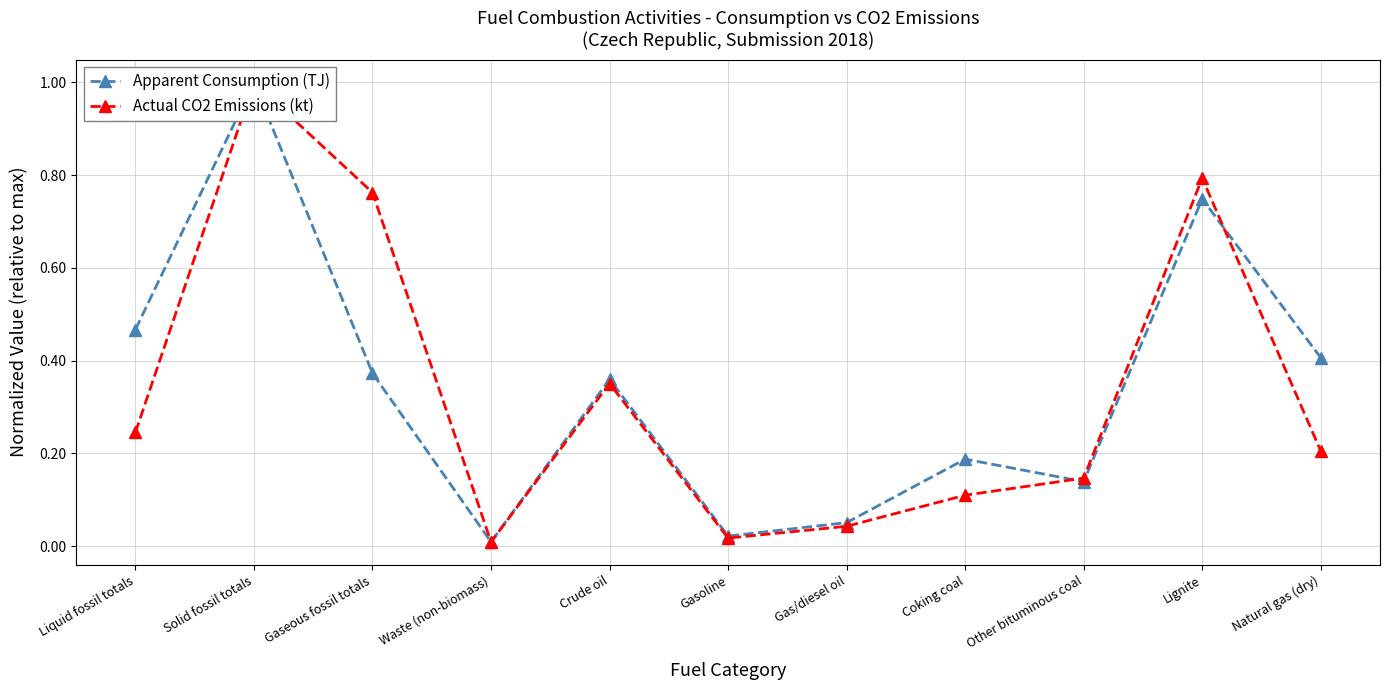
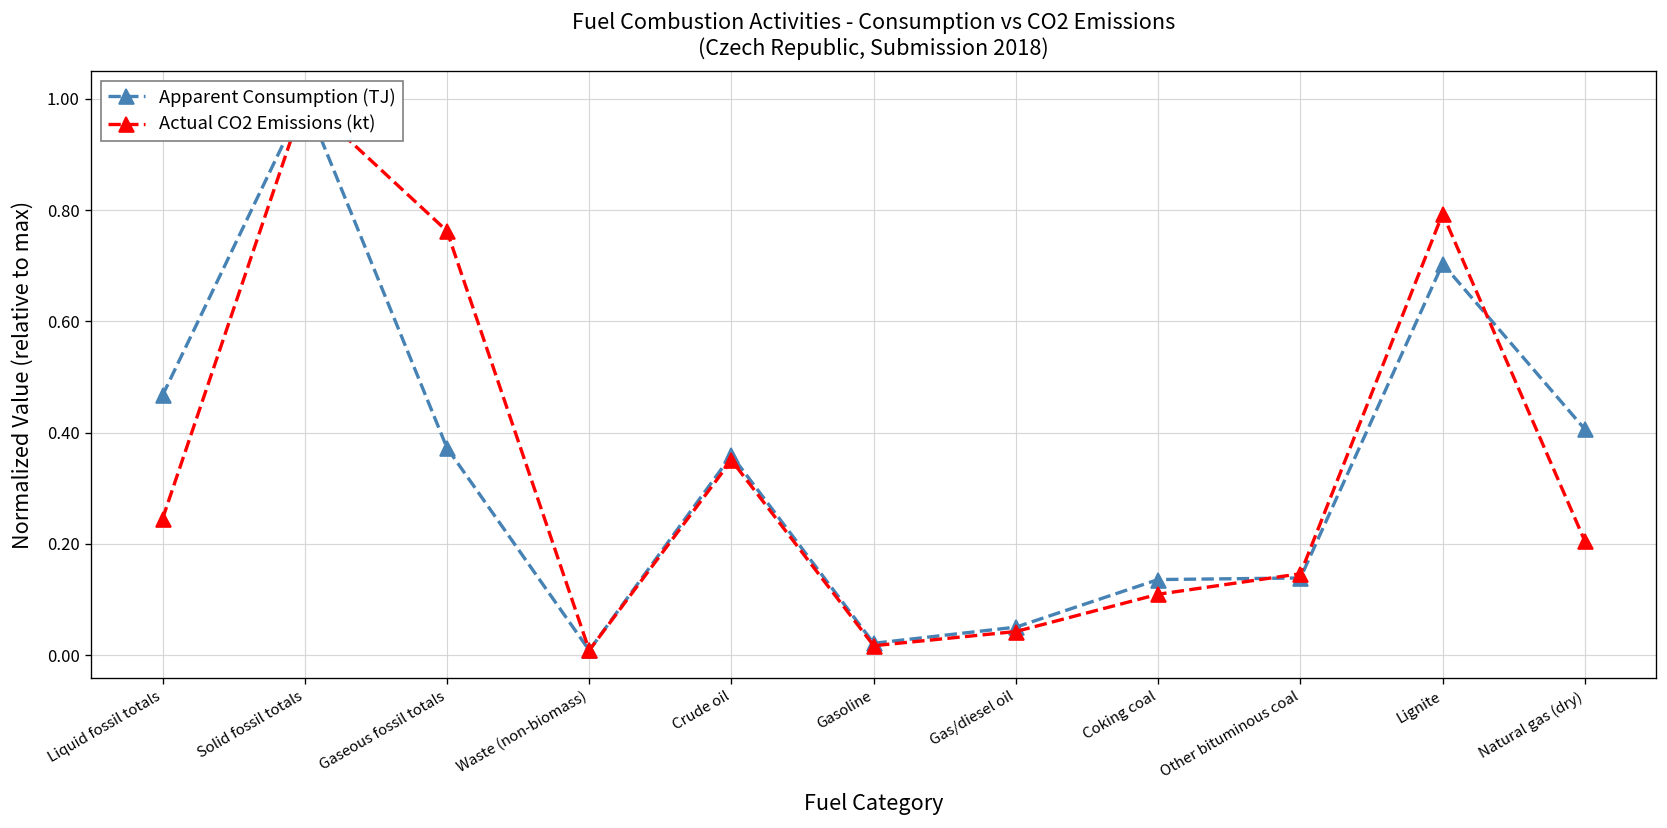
  {
    "Apparent Consumption (TJ)": {
      "Liquid fossil totals": 0.47,
      "Gaseous fossil totals": 0.37,
      "Crude oil": 0.36,
      "Gas/diesel oil": 0.05,
-     "Coking coal": 0.19,
+     "Coking coal": 0.14,
      "Other bituminous coal": 0.14,
-     "Lignite": 0.75,
+     "Lignite": 0.70,
      "Natural gas (dry)": 0.41
    },
    "Actual CO2 Emissions (kt)": {
      "Liquid fossil totals": 0.25,
      "Gaseous fossil totals": 0.76,
      "Crude oil": 0.35,
      "Gas/diesel oil": 0.04,
      "Coking coal": 0.11,
      "Other bituminous coal": 0.15,
      "Lignite": 0.79,
      "Natural gas (dry)": 0.21
    }
  }
